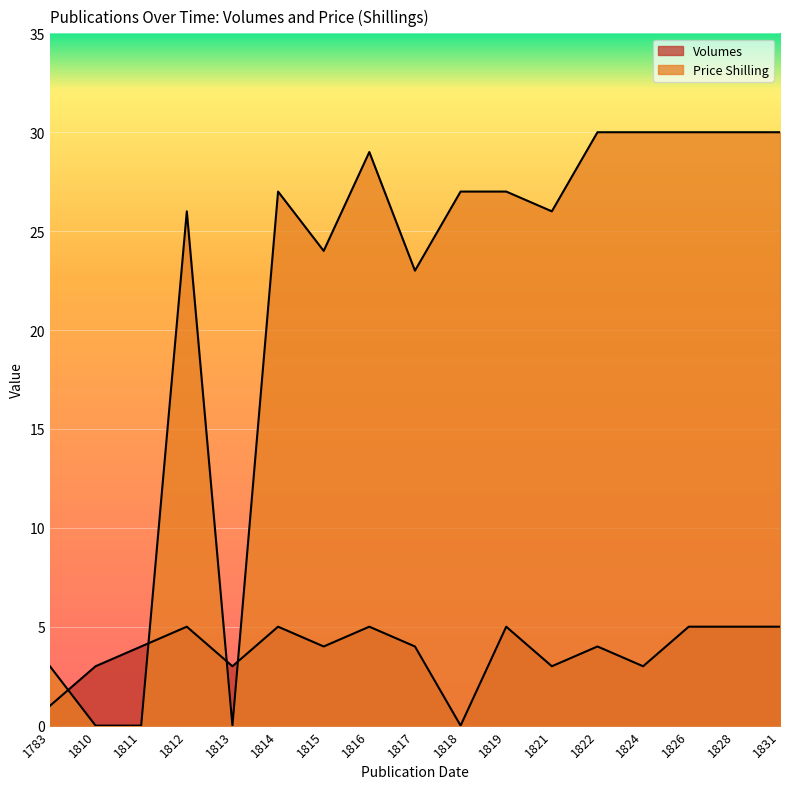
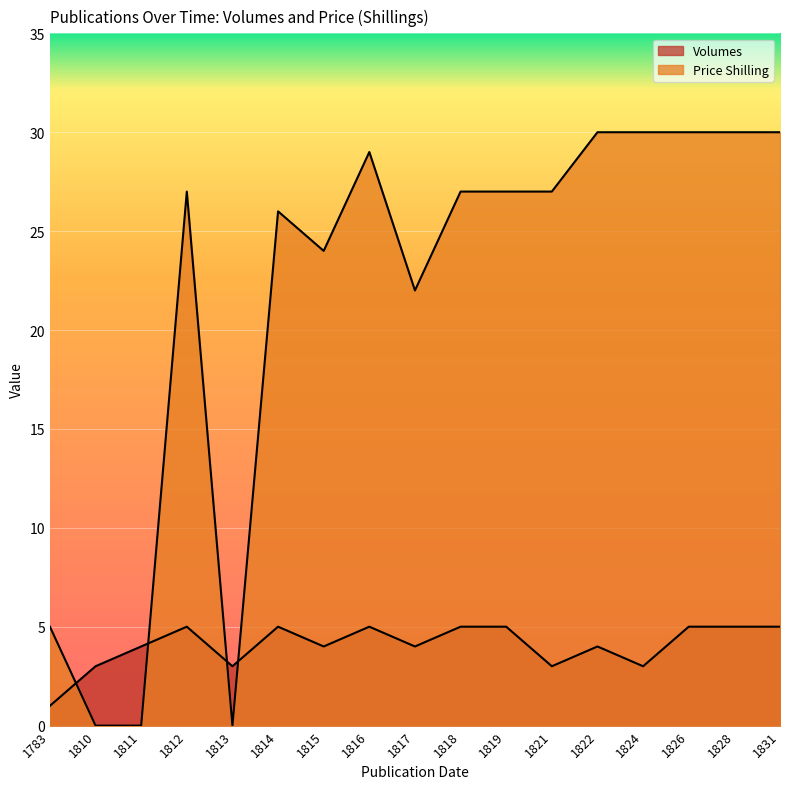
  {
    "Volumes": {
      "1783": 1,
      "1810": 3,
      "1811": 4,
      "1812": 5,
      "1813": 3,
      "1814": 5,
      "1815": 4,
      "1816": 5,
      "1817": 4,
-     "1818": 0,
+     "1818": 5,
      "1819": 5,
      "1821": 3,
      "1822": 4,
      "1824": 3,
      "1826": 5,
      "1828": 5,
      "1831": 5
    },
    "Price Shilling": {
-     "1783": 3,
+     "1783": 5,
      "1810": 0,
      "1811": 0,
-     "1812": 26,
+     "1812": 27,
      "1813": 0,
-     "1814": 27,
+     "1814": 26,
      "1815": 24,
      "1816": 29,
-     "1817": 23,
+     "1817": 22,
      "1818": 27,
      "1819": 27,
-     "1821": 26,
+     "1821": 27,
      "1822": 30,
      "1824": 30,
      "1826": 30,
      "1828": 30,
      "1831": 30
    }
  }
